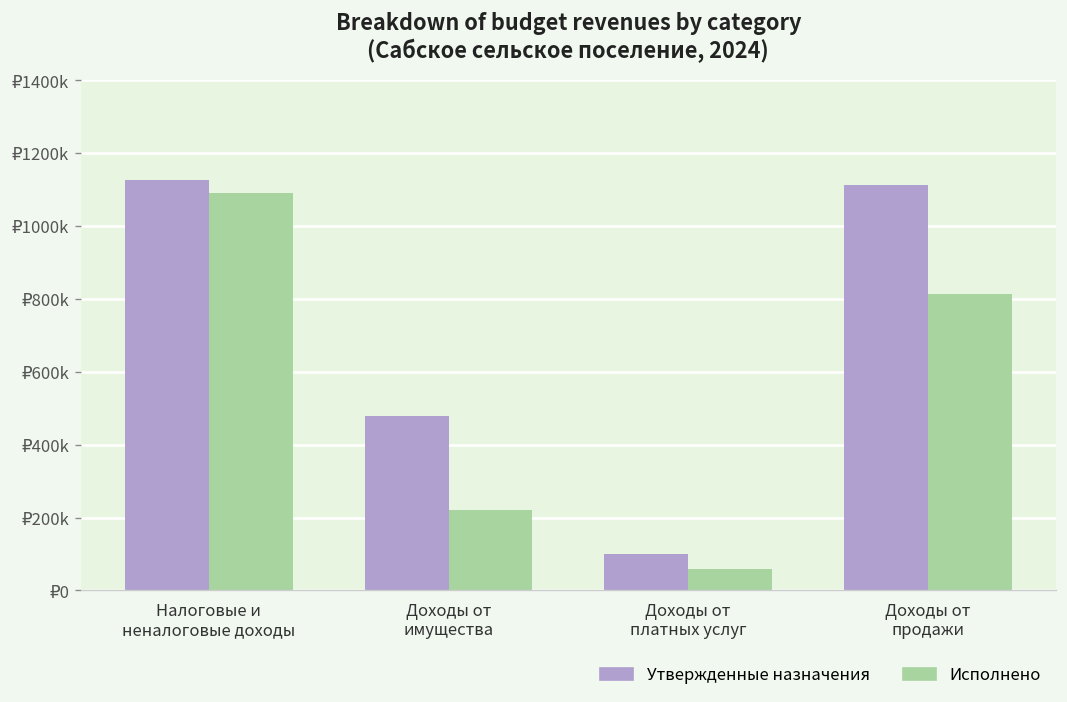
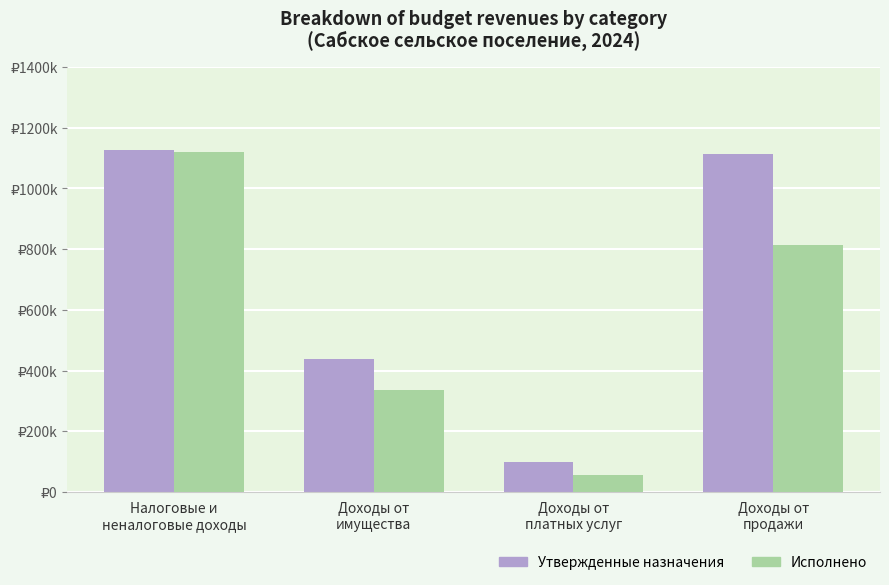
  {
    "Утвержденные назначения": {
      "Налоговые и неналоговые доходы": "₽1130000",
-     "Доходы от имущества": "₽480000",
+     "Доходы от имущества": "₽440000",
      "Доходы от платных услуг": "₽100000",
      "Доходы от продажи": "₽1110000"
    },
    "Исполнено": {
-     "Налоговые и неналоговые доходы": "₽1090000",
-     "Доходы от имущества": "₽220000",
+     "Налоговые и неналоговые доходы": "₽1120000",
+     "Доходы от имущества": "₽340000",
      "Доходы от платных услуг": "₽60000",
      "Доходы от продажи": "₽810000"
    }
  }
